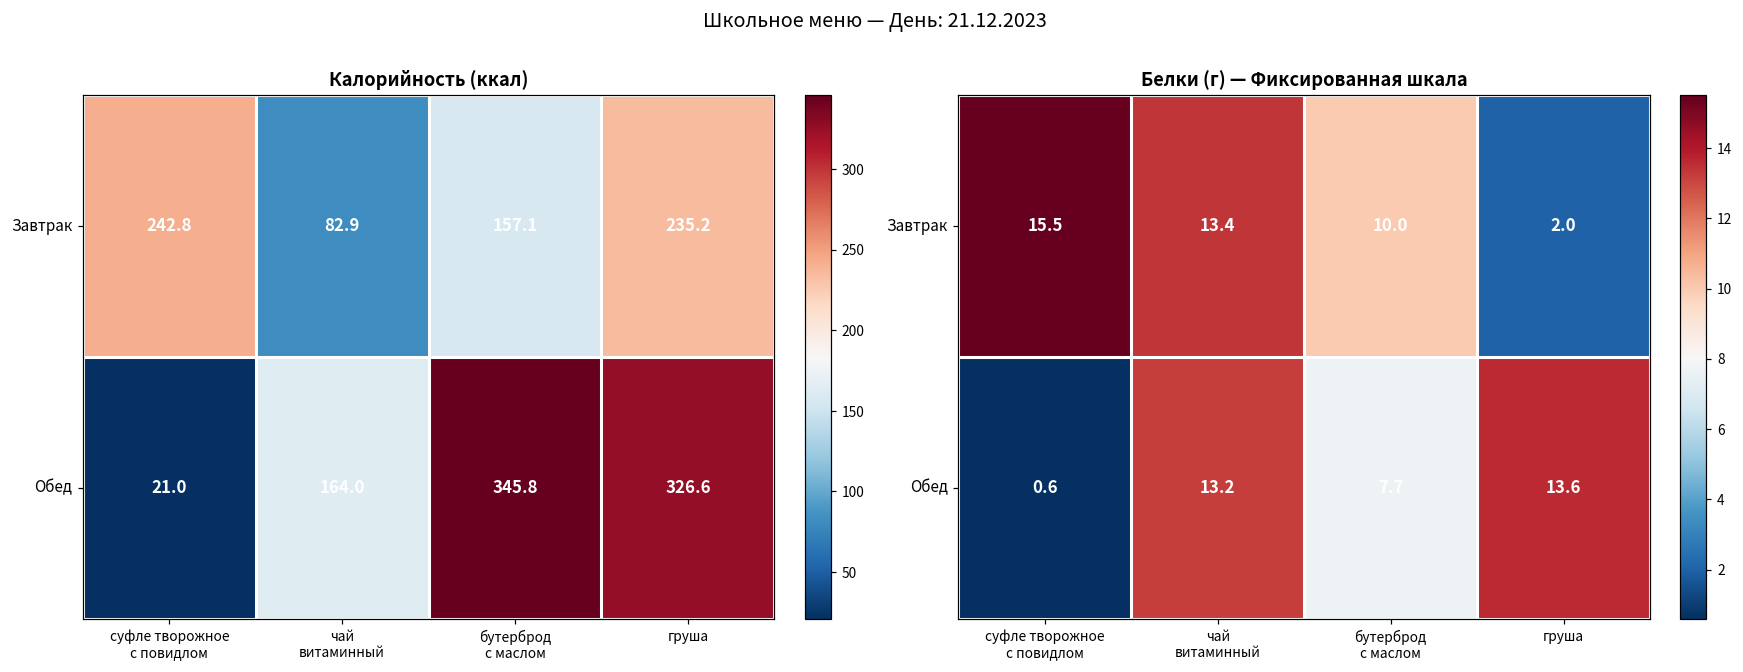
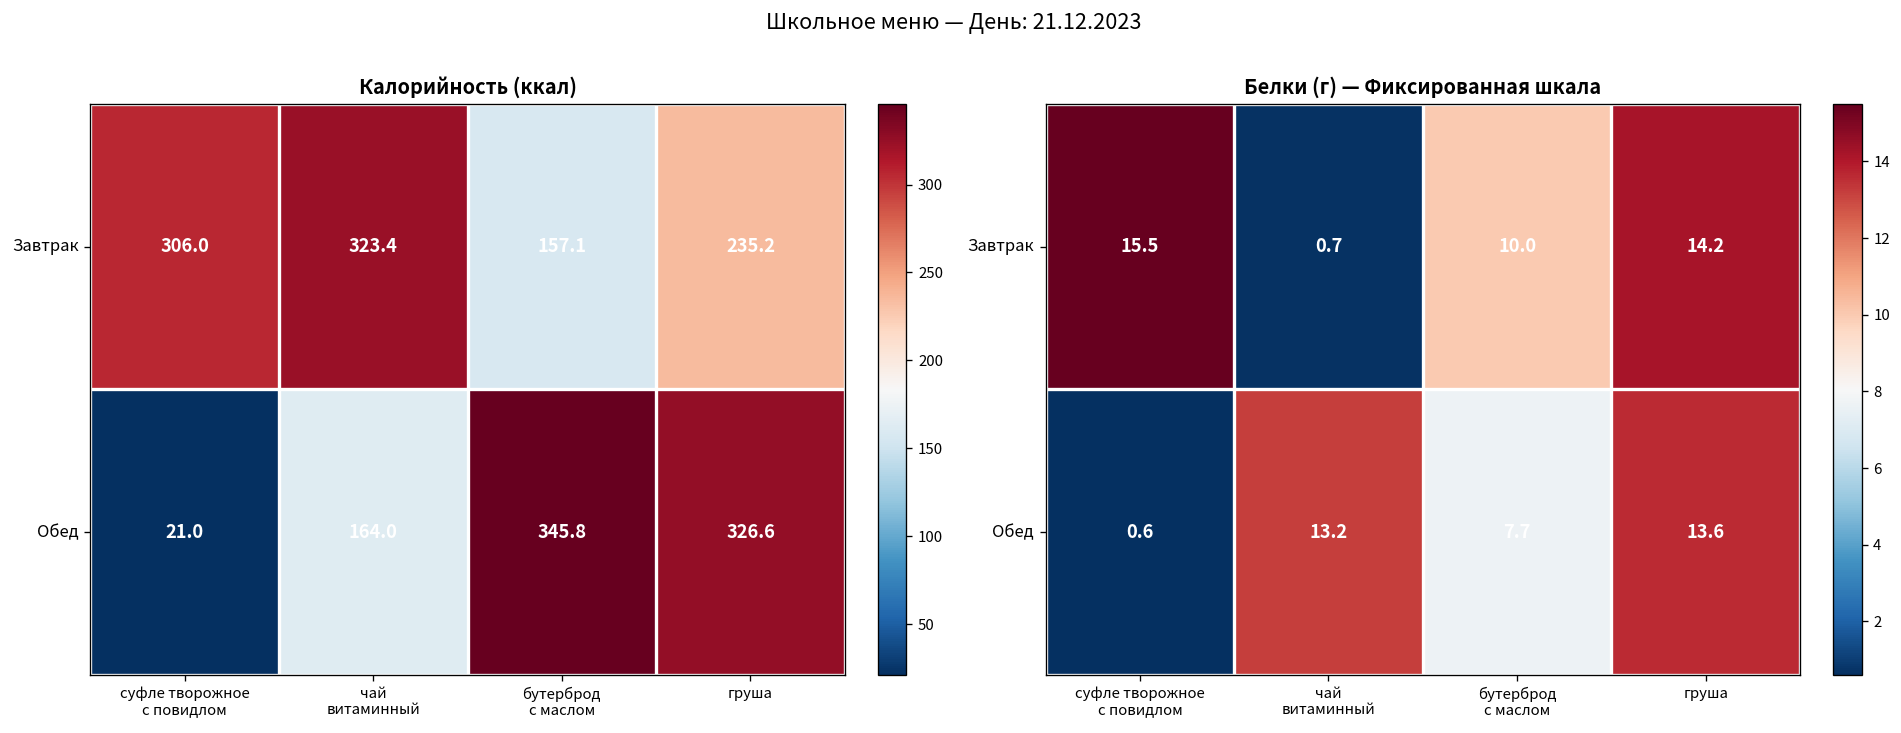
  {
    "Калорийность (ккал)": {
      "Завтрак": {
-       "суфле творожное с повидлом": 242.8,
-       "чай витаминный": 82.9,
+       "суфле творожное с повидлом": 306.0,
+       "чай витаминный": 323.4,
        "груша": 235.2
      },
      "Обед": {
        "суфле творожное с повидлом": 21.0,
        "бутерброд с маслом": 345.8,
        "груша": 326.6
      }
    },
    "Белки (г) — Фиксированная шкала": {
      "Завтрак": {
        "суфле творожное с повидлом": 15.5,
-       "чай витаминный": 13.4,
+       "чай витаминный": 0.7,
        "бутерброд с маслом": 10.0,
-       "груша": 2.0
+       "груша": 14.2
      },
      "Обед": {
        "суфле творожное с повидлом": 0.6,
        "чай витаминный": 13.2,
        "груша": 13.6
      }
    }
  }
